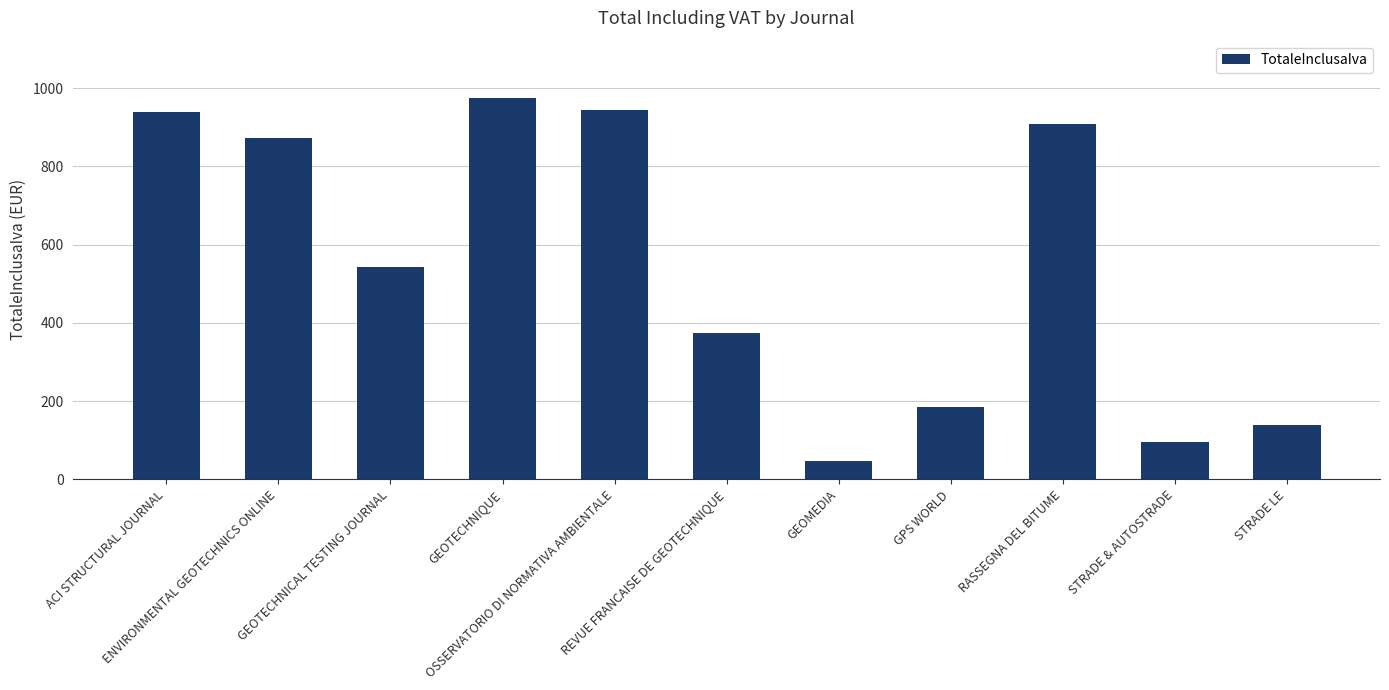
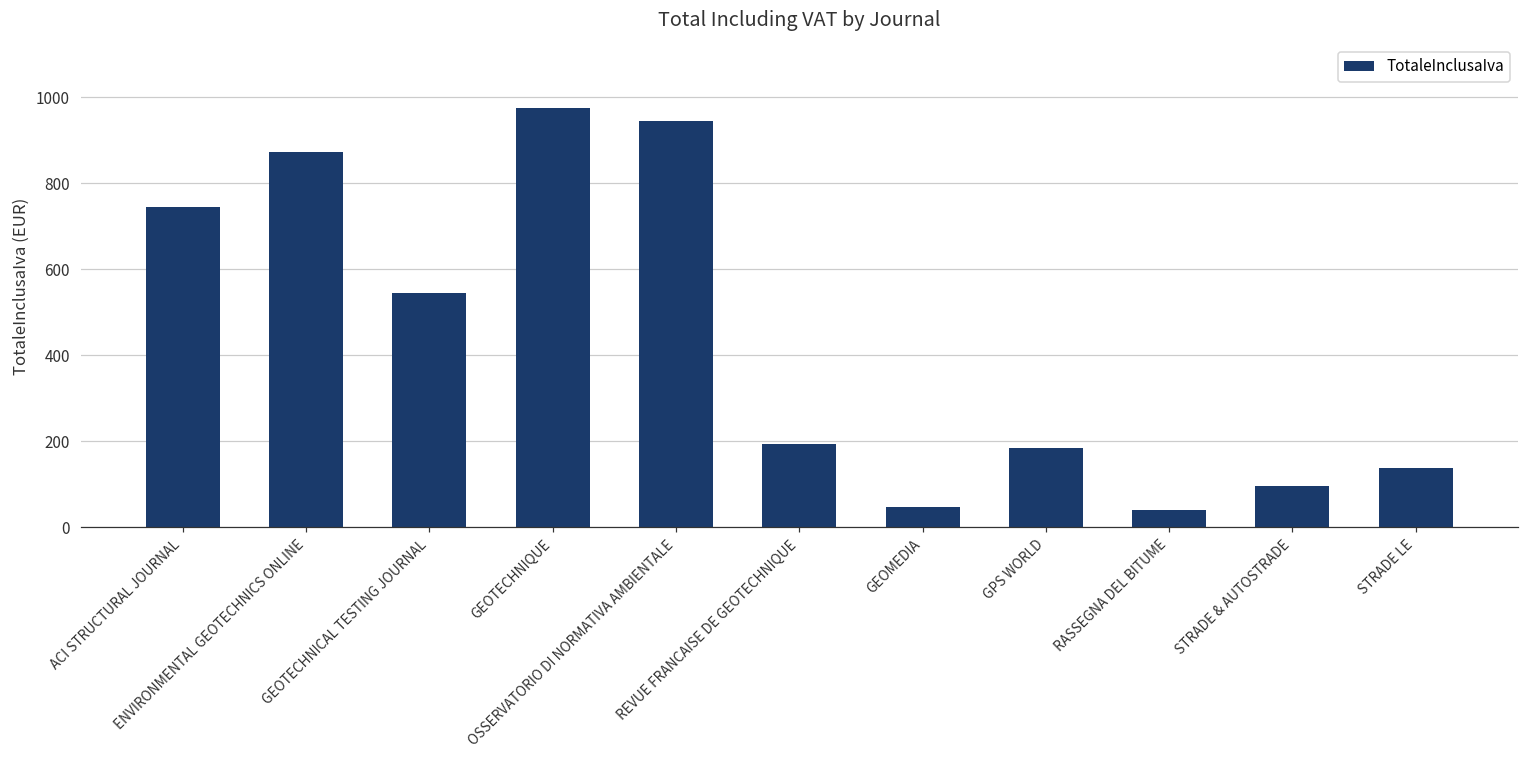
  {
-   "ACI STRUCTURAL JOURNAL": 940,
+   "ACI STRUCTURAL JOURNAL": 750,
    "ENVIRONMENTAL GEOTECHNICS ONLINE": 870,
    "GEOTECHNICAL TESTING JOURNAL": 540,
    "GEOTECHNIQUE": 980,
    "OSSERVATORIO DI NORMATIVA AMBIENTALE": 950,
-   "REVUE FRANCAISE DE GEOTECHNIQUE": 380,
+   "REVUE FRANCAISE DE GEOTECHNIQUE": 190,
    "GEOMEDIA": 50,
    "GPS WORLD": 180,
-   "RASSEGNA DEL BITUME": 910,
+   "RASSEGNA DEL BITUME": 40,
    "STRADE & AUTOSTRADE": 90,
    "STRADE LE": 140
  }
